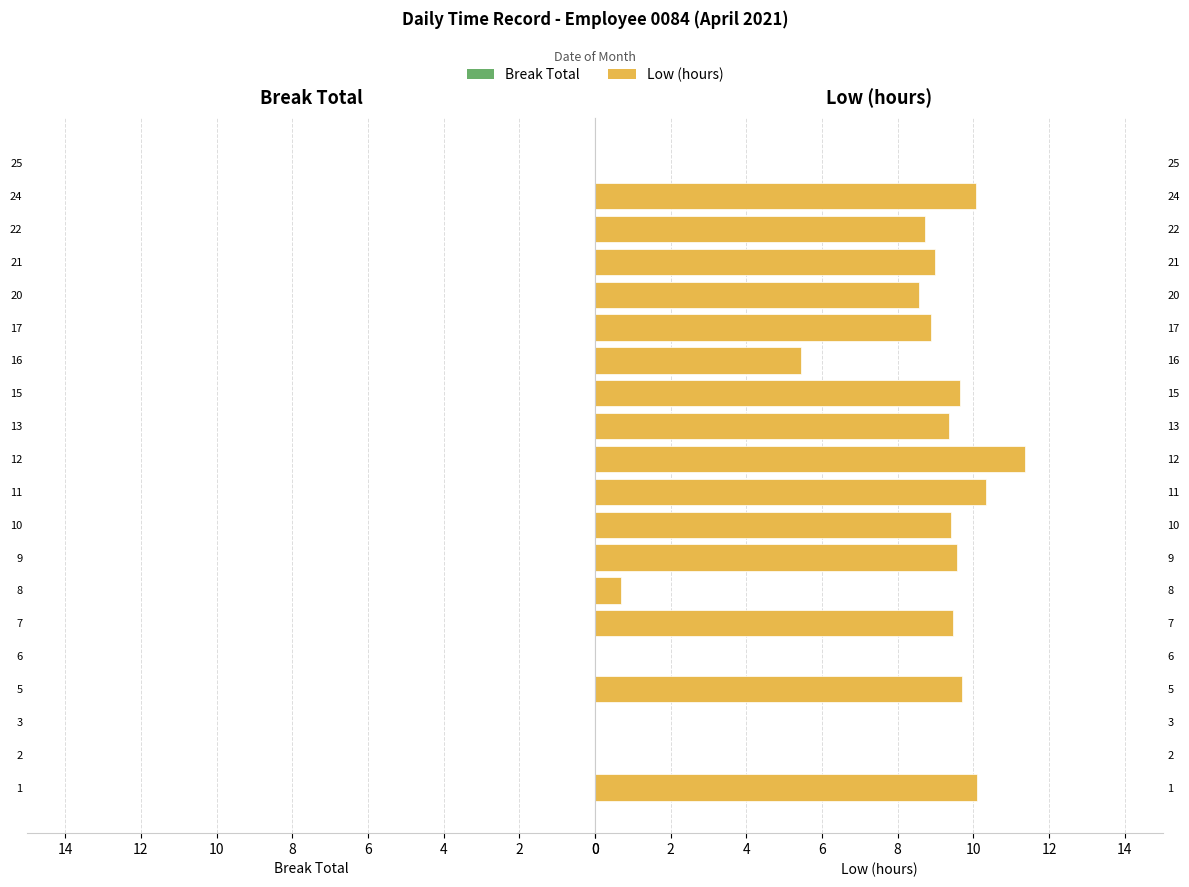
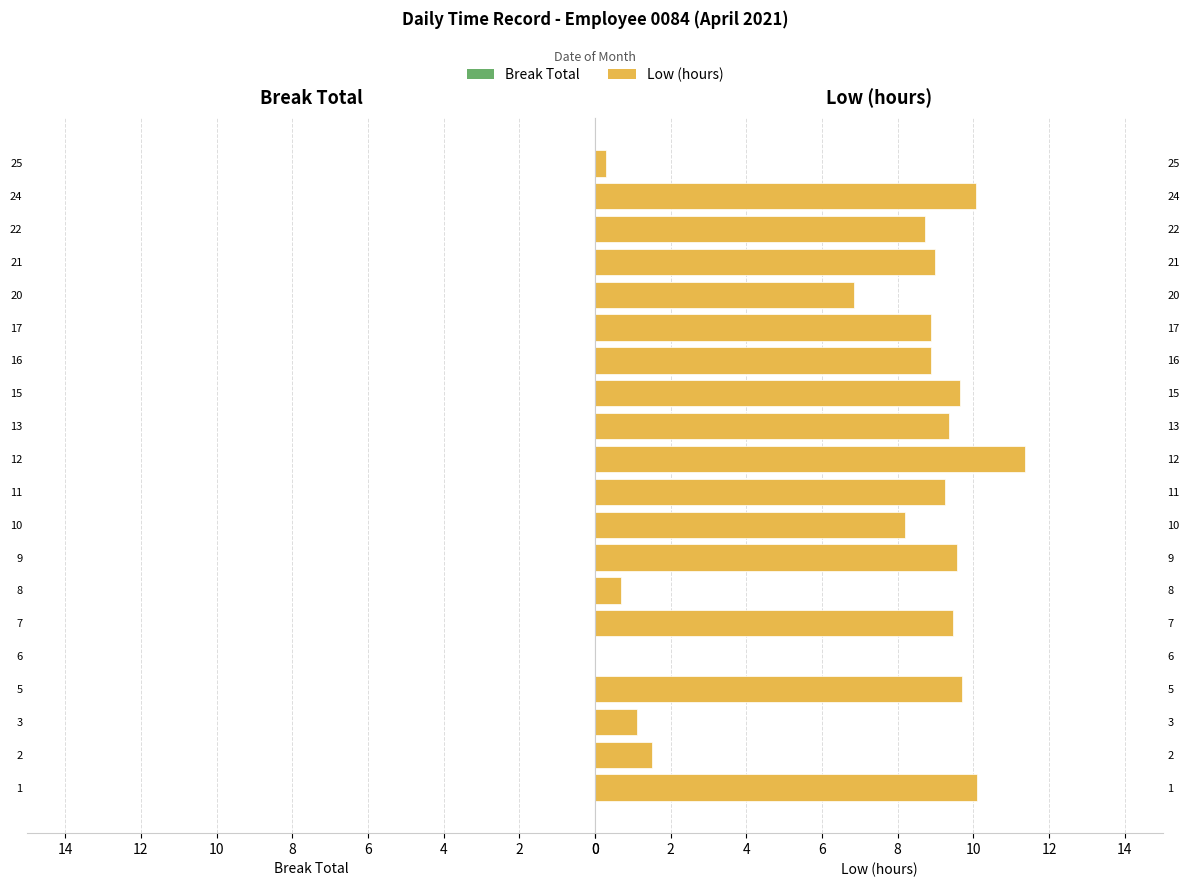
  {
    "Break Total": {
      "25": 0.0,
      "24": 0.0,
      "22": 0.0,
      "21": 0.0,
      "20": 0.0,
      "17": 0.0,
      "16": 0.0,
      "15": 0.0,
      "13": 0.0,
      "12": 0.0,
      "11": 0.0,
      "10": 0.0,
      "9": 0.0,
      "8": 0.0,
      "7": 0.0,
      "6": 0.0,
      "5": 0.0,
      "3": 0.0,
      "2": 0.0,
      "1": 0.0
    },
    "Low (hours)": {
-     "25": 0.0,
+     "25": 0.3,
      "24": 10.1,
      "22": 8.7,
      "21": 9.0,
-     "20": 8.6,
+     "20": 6.8,
      "17": 8.9,
-     "16": 5.5,
+     "16": 8.9,
      "15": 9.6,
      "13": 9.4,
      "12": 11.4,
-     "11": 10.3,
-     "10": 9.4,
+     "11": 9.3,
+     "10": 8.2,
      "9": 9.6,
      "8": 0.7,
      "7": 9.5,
      "6": 0.0,
      "5": 9.7,
-     "3": 0.0,
-     "2": 0.0,
+     "3": 1.1,
+     "2": 1.5,
      "1": 10.1
    }
  }
